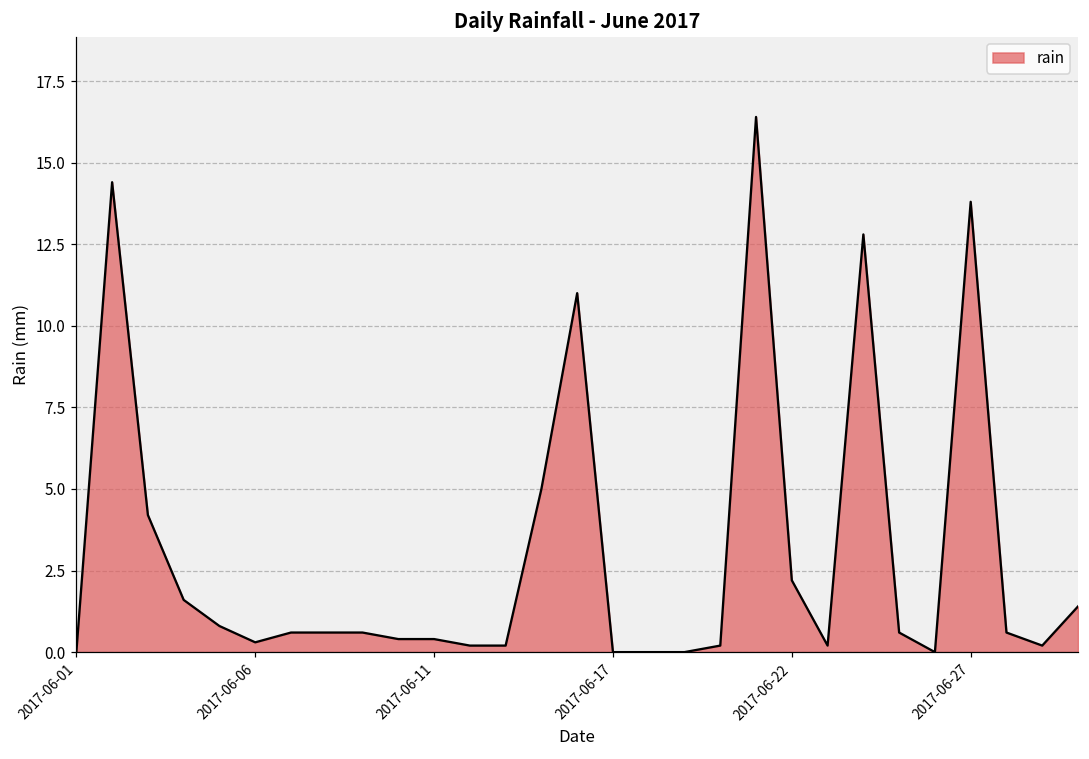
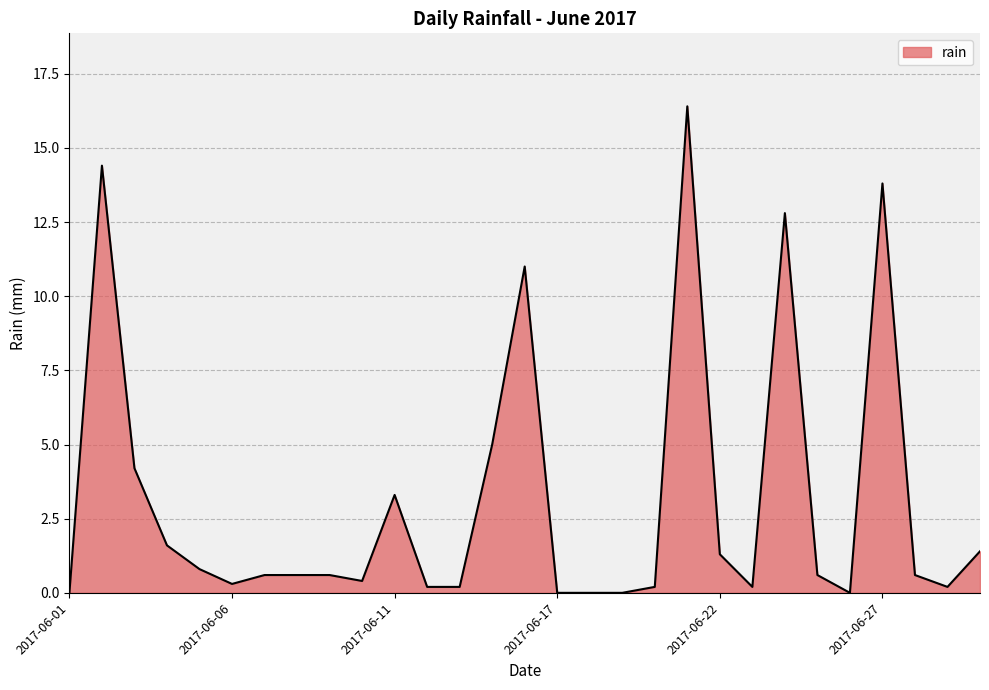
  {
    "2017-06-01": 0.0,
    "2017-06-06": 0.3,
-   "2017-06-11": 0.4,
+   "2017-06-11": 3.3,
    "2017-06-17": 0.0,
-   "2017-06-22": 2.2,
+   "2017-06-22": 1.3,
    "2017-06-27": 13.8
  }
